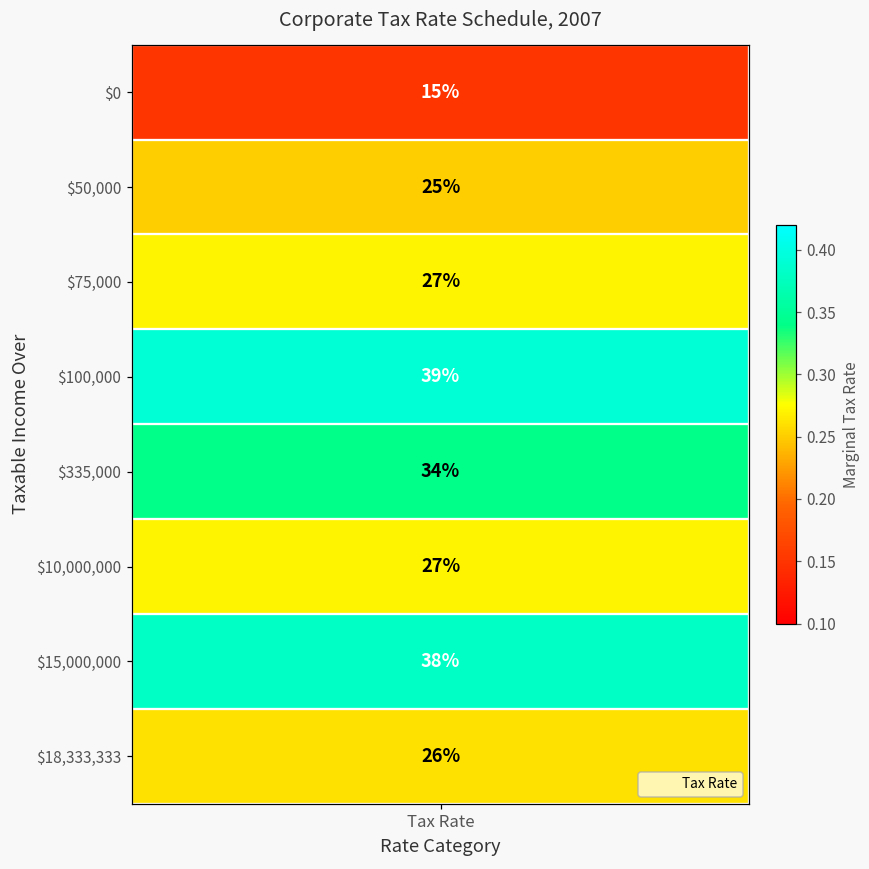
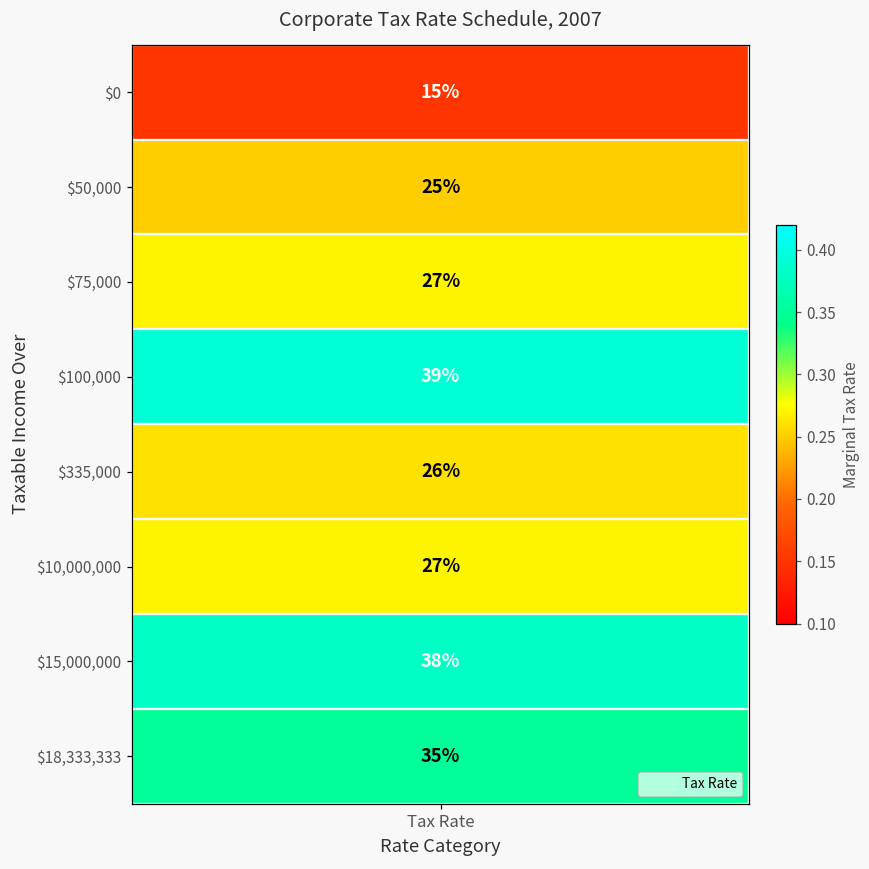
  {
    "$0": {
      "Tax Rate": "15%"
    },
    "$50,000": {
      "Tax Rate": "25%"
    },
    "$75,000": {
      "Tax Rate": "27%"
    },
    "$100,000": {
      "Tax Rate": "39%"
    },
    "$335,000": {
-     "Tax Rate": "34%"
+     "Tax Rate": "26%"
    },
    "$10,000,000": {
      "Tax Rate": "27%"
    },
    "$15,000,000": {
      "Tax Rate": "38%"
    },
    "$18,333,333": {
-     "Tax Rate": "26%"
+     "Tax Rate": "35%"
    }
  }
